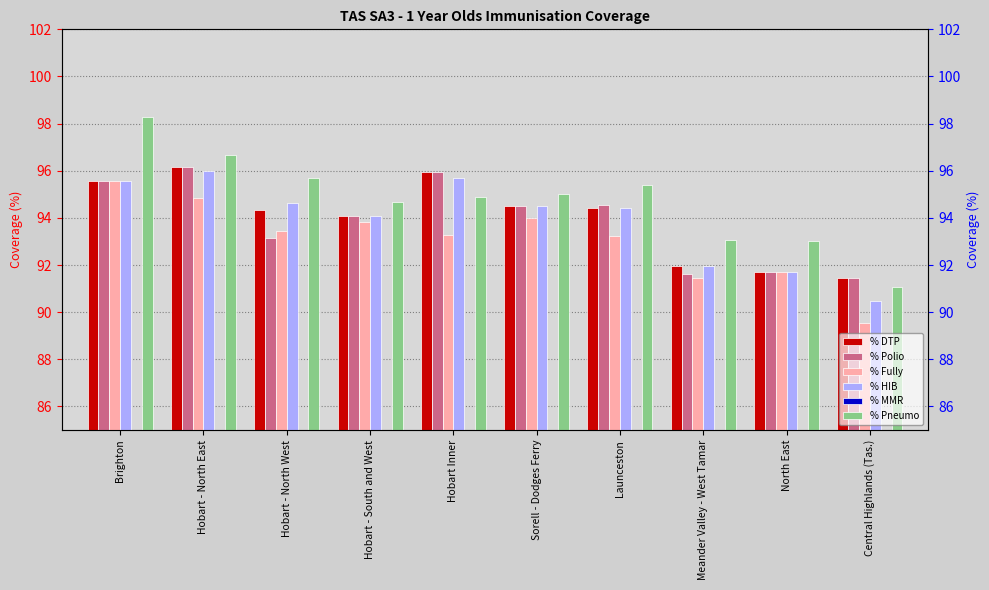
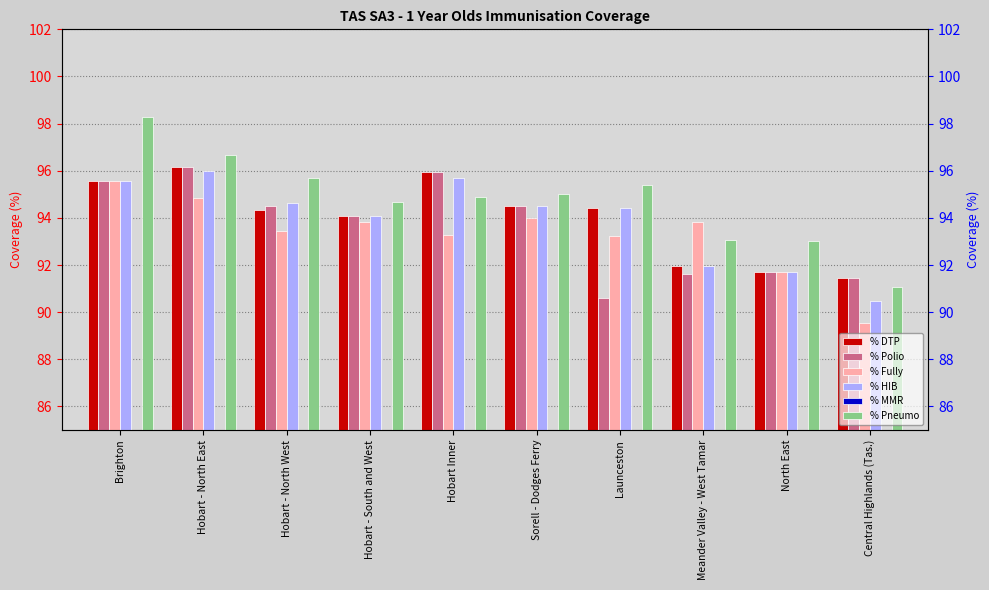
  {
    "% DTP": {
      "Brighton": 95.6,
      "Hobart - North East": 96.2,
      "Hobart - North West": 94.3,
      "Hobart - South and West": 94.1,
      "Hobart Inner": 96.0,
      "Sorell - Dodges Ferry": 94.5,
      "Launceston": 94.4,
      "Meander Valley - West Tamar": 92.0,
      "North East": 91.7,
      "Central Highlands (Tas.)": 91.4
    },
    "% Polio": {
      "Brighton": 95.6,
      "Hobart - North East": 96.2,
-     "Hobart - North West": 93.2,
+     "Hobart - North West": 94.5,
      "Hobart - South and West": 94.1,
      "Hobart Inner": 96.0,
      "Sorell - Dodges Ferry": 94.5,
-     "Launceston": 94.5,
+     "Launceston": 90.6,
      "Meander Valley - West Tamar": 91.6,
      "North East": 91.7,
      "Central Highlands (Tas.)": 91.4
    },
    "% Fully": {
      "Brighton": 95.6,
      "Hobart - North East": 94.8,
      "Hobart - North West": 93.4,
      "Hobart - South and West": 93.8,
      "Hobart Inner": 93.3,
      "Sorell - Dodges Ferry": 94.0,
      "Launceston": 93.2,
-     "Meander Valley - West Tamar": 91.4,
+     "Meander Valley - West Tamar": 93.8,
      "North East": 91.7,
      "Central Highlands (Tas.)": 89.5
    },
    "% HIB": {
      "Brighton": 95.6,
      "Hobart - North East": 96.0,
      "Hobart - North West": 94.6,
      "Hobart - South and West": 94.1,
      "Hobart Inner": 95.7,
      "Sorell - Dodges Ferry": 94.5,
      "Launceston": 94.4,
      "Meander Valley - West Tamar": 92.0,
      "North East": 91.7,
      "Central Highlands (Tas.)": 90.5
    },
    "% Pneumo": {
      "Brighton": 98.3,
      "Hobart - North East": 96.7,
      "Hobart - North West": 95.7,
      "Hobart - South and West": 94.7,
      "Hobart Inner": 94.9,
      "Sorell - Dodges Ferry": 95.0,
      "Launceston": 95.4,
      "Meander Valley - West Tamar": 93.0,
      "North East": 93.0,
      "Central Highlands (Tas.)": 91.1
    }
  }
